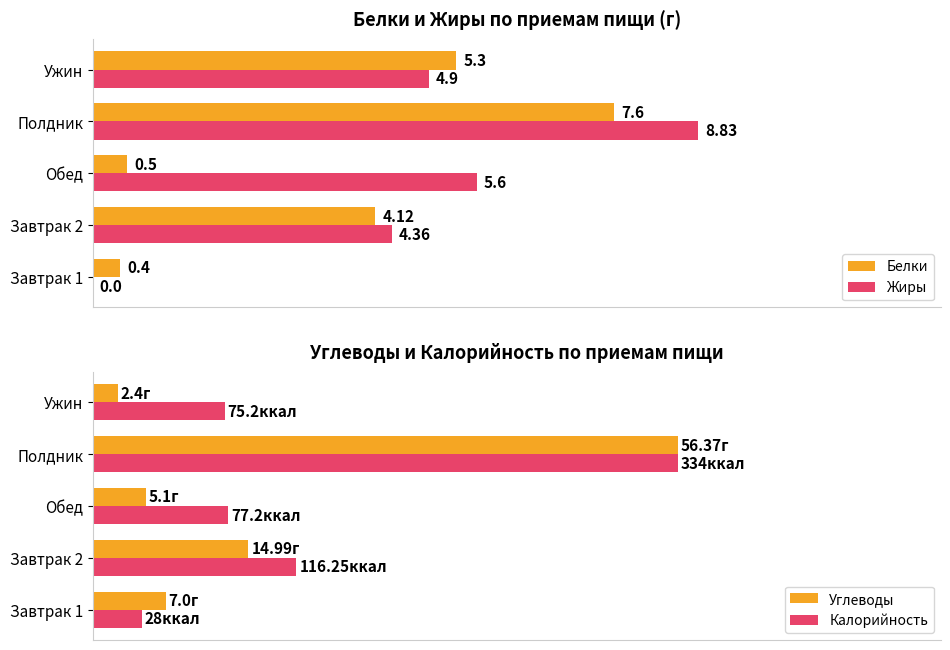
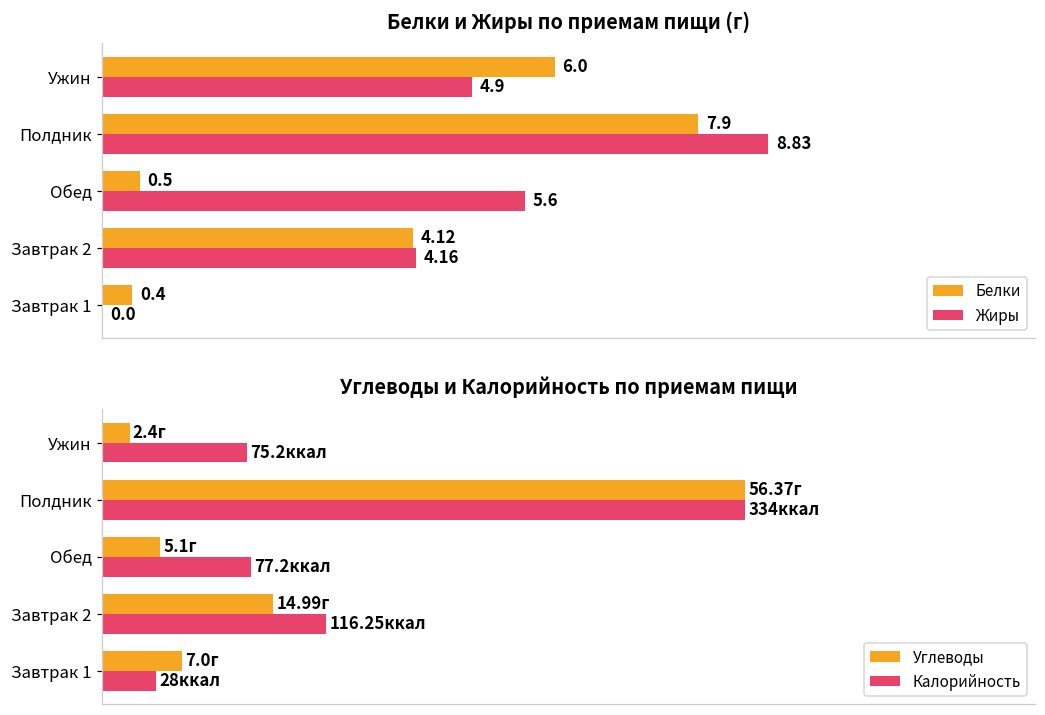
  {
    "Белки и Жиры по приемам пищи (г)": {
      "Белки": {
-       "Ужин": 5.3,
-       "Полдник": 7.6,
+       "Ужин": 6.0,
+       "Полдник": 7.9,
        "Обед": 0.5,
        "Завтрак 2": 4.12,
        "Завтрак 1": 0.4
      },
      "Жиры": {
        "Ужин": 4.9,
        "Полдник": 8.83,
        "Обед": 5.6,
-       "Завтрак 2": 4.36,
+       "Завтрак 2": 4.16,
        "Завтрак 1": 0.0
      }
    }
  }
